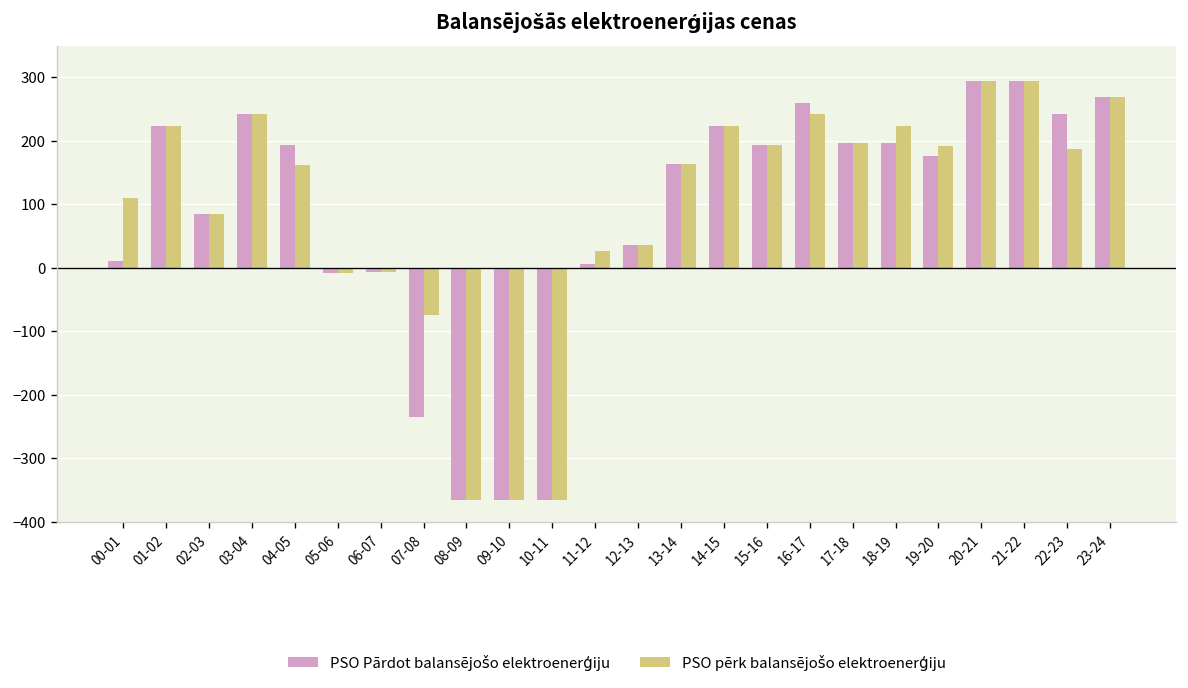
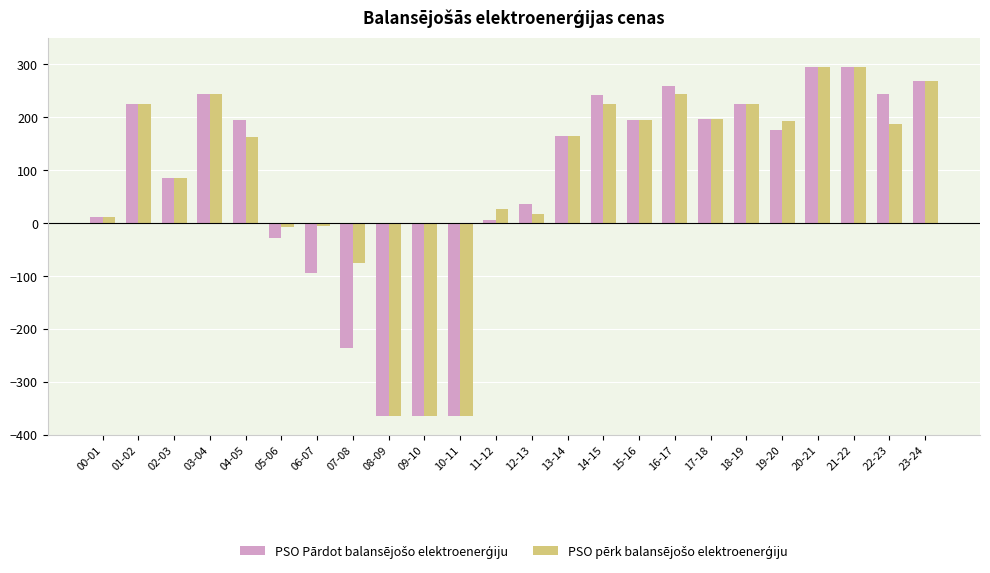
  {
    "PSO Pārdot balansējošo elektroenerģiju": {
      "00-01": 10,
      "01-02": 220,
      "02-03": 90,
      "03-04": 240,
      "04-05": 190,
-     "05-06": -10,
-     "06-07": -10,
+     "05-06": -30,
+     "06-07": -90,
      "07-08": -240,
      "08-09": -370,
      "09-10": -370,
      "10-11": -370,
      "11-12": 10,
      "12-13": 40,
      "13-14": 160,
-     "14-15": 220,
+     "14-15": 240,
      "15-16": 190,
      "16-17": 260,
      "17-18": 200,
-     "18-19": 200,
+     "18-19": 220,
      "19-20": 180,
      "20-21": 290,
      "21-22": 290,
      "22-23": 240,
      "23-24": 270
    },
    "PSO pērk balansējošo elektroenerģiju": {
-     "00-01": 110,
+     "00-01": 10,
      "01-02": 220,
      "02-03": 90,
      "03-04": 240,
      "04-05": 160,
      "05-06": -10,
      "06-07": -10,
      "07-08": -80,
      "08-09": -370,
      "09-10": -370,
      "10-11": -370,
      "11-12": 30,
-     "12-13": 40,
+     "12-13": 20,
      "13-14": 160,
      "14-15": 220,
      "15-16": 190,
      "16-17": 240,
      "17-18": 200,
      "18-19": 220,
      "19-20": 190,
      "20-21": 290,
      "21-22": 290,
      "22-23": 190,
      "23-24": 270
    }
  }
